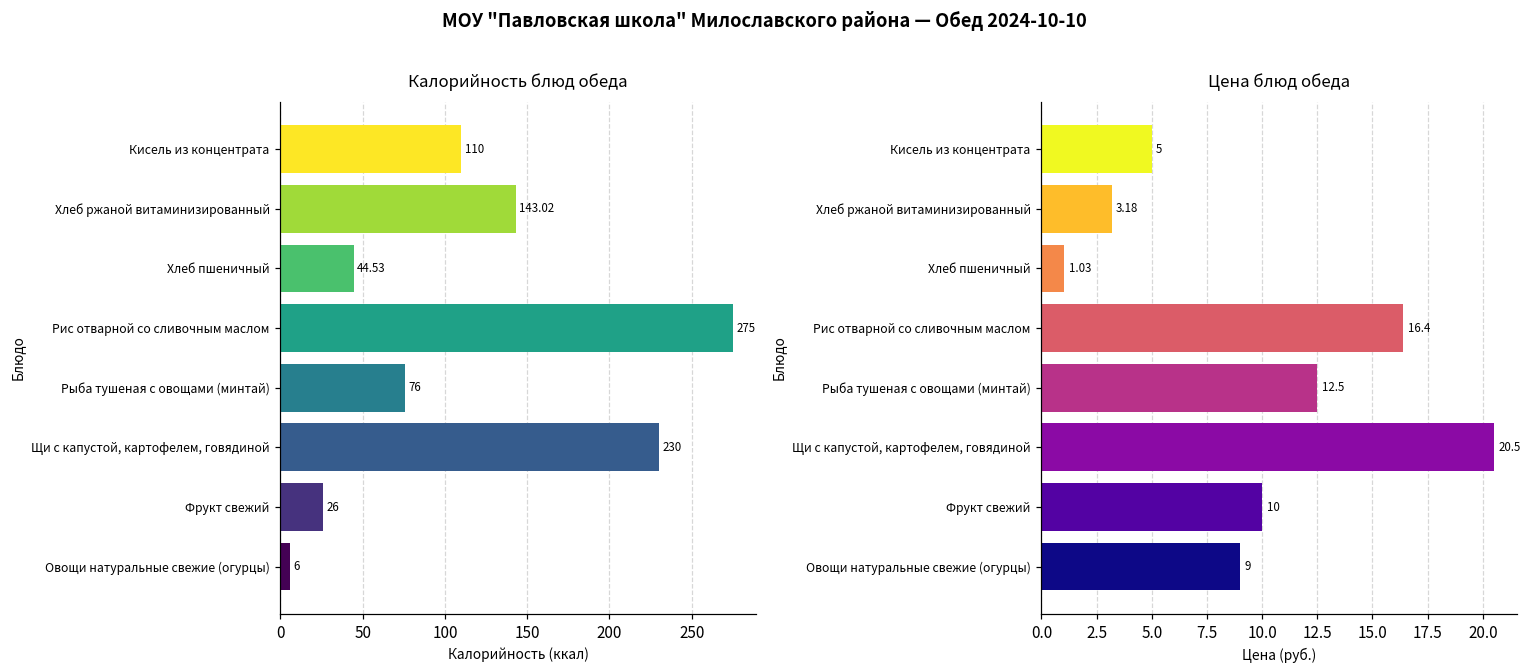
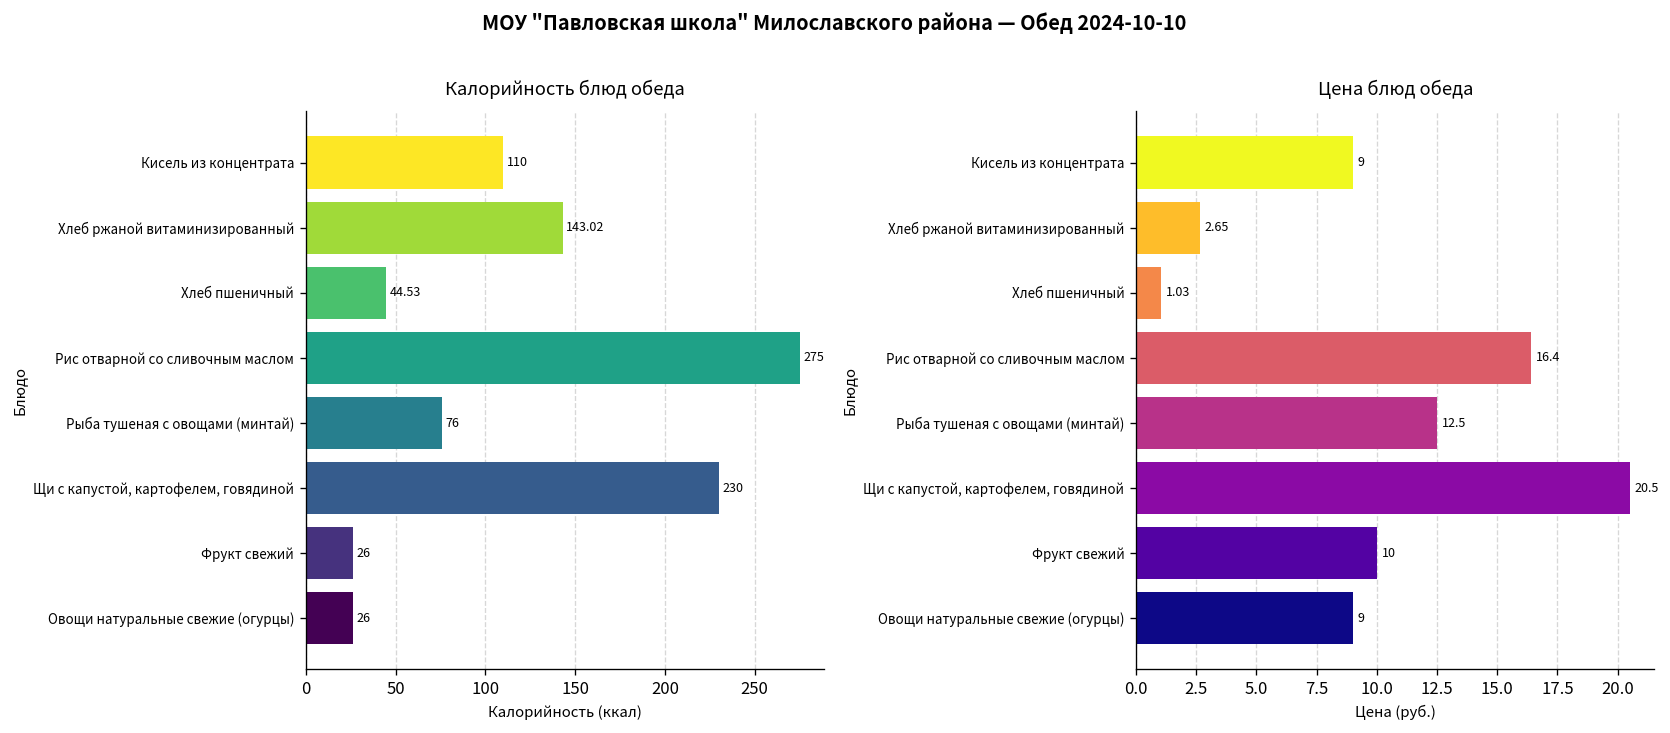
  {
    "Калорийность блюд обеда": {
      "Кисель из концентрата": 110,
      "Хлеб ржаной витаминизированный": 143.02,
      "Хлеб пшеничный": 44.53,
      "Рис отварной со сливочным маслом": 275,
      "Рыба тушеная с овощами (минтай)": 76,
      "Щи с капустой, картофелем, говядиной": 230,
      "Фрукт свежий": 26,
-     "Овощи натуральные свежие (огурцы)": 6
+     "Овощи натуральные свежие (огурцы)": 26
    },
    "Цена блюд обеда": {
-     "Кисель из концентрата": 5,
-     "Хлеб ржаной витаминизированный": 3.18,
+     "Кисель из концентрата": 9,
+     "Хлеб ржаной витаминизированный": 2.65,
      "Хлеб пшеничный": 1.03,
      "Рис отварной со сливочным маслом": 16.4,
      "Рыба тушеная с овощами (минтай)": 12.5,
      "Щи с капустой, картофелем, говядиной": 20.5,
      "Фрукт свежий": 10,
      "Овощи натуральные свежие (огурцы)": 9
    }
  }
